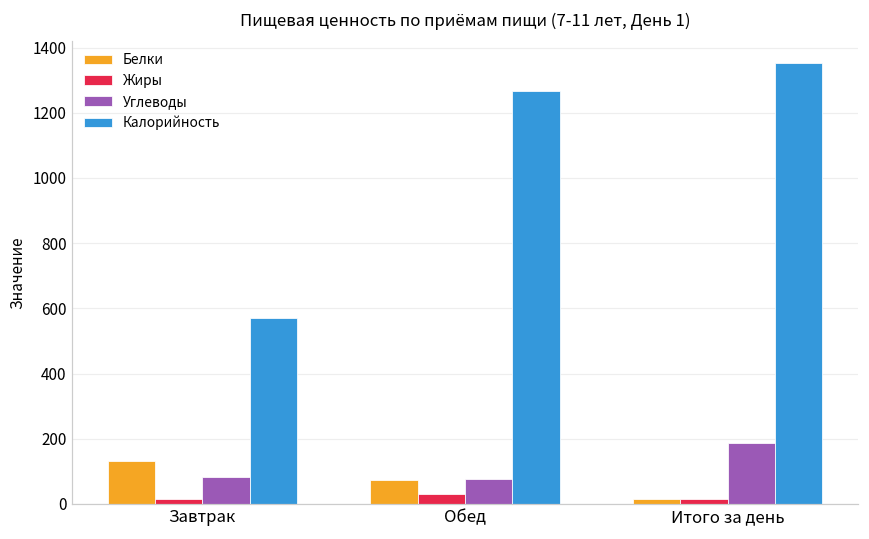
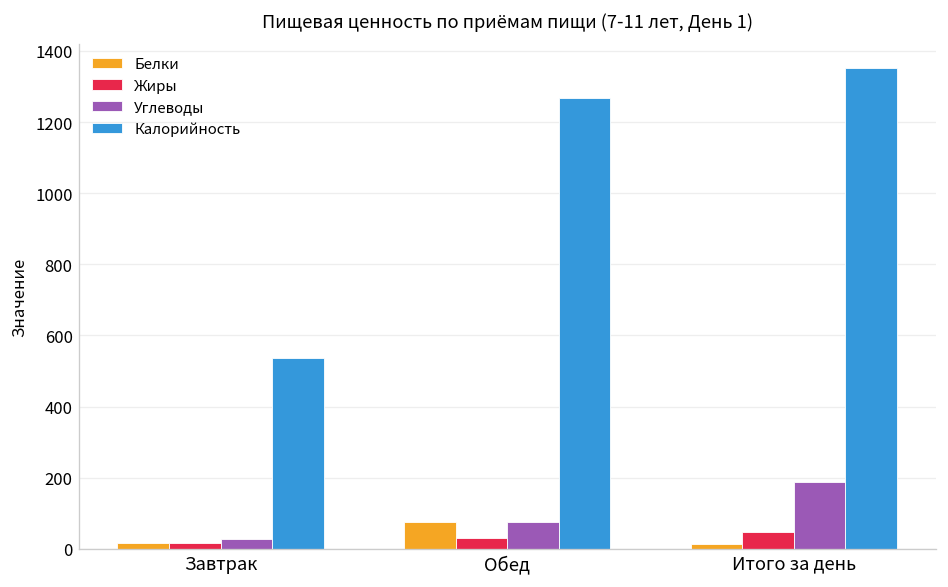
  {
    "Белки": {
-     "Завтрак": 130,
+     "Завтрак": 20,
      "Обед": 70,
      "Итого за день": 10
    },
    "Жиры": {
      "Завтрак": 20,
      "Обед": 30,
-     "Итого за день": 10
+     "Итого за день": 50
    },
    "Углеводы": {
-     "Завтрак": 80,
+     "Завтрак": 30,
      "Обед": 80,
      "Итого за день": 190
    },
    "Калорийность": {
-     "Завтрак": 570,
+     "Завтрак": 540,
      "Обед": 1270,
      "Итого за день": 1350
    }
  }
